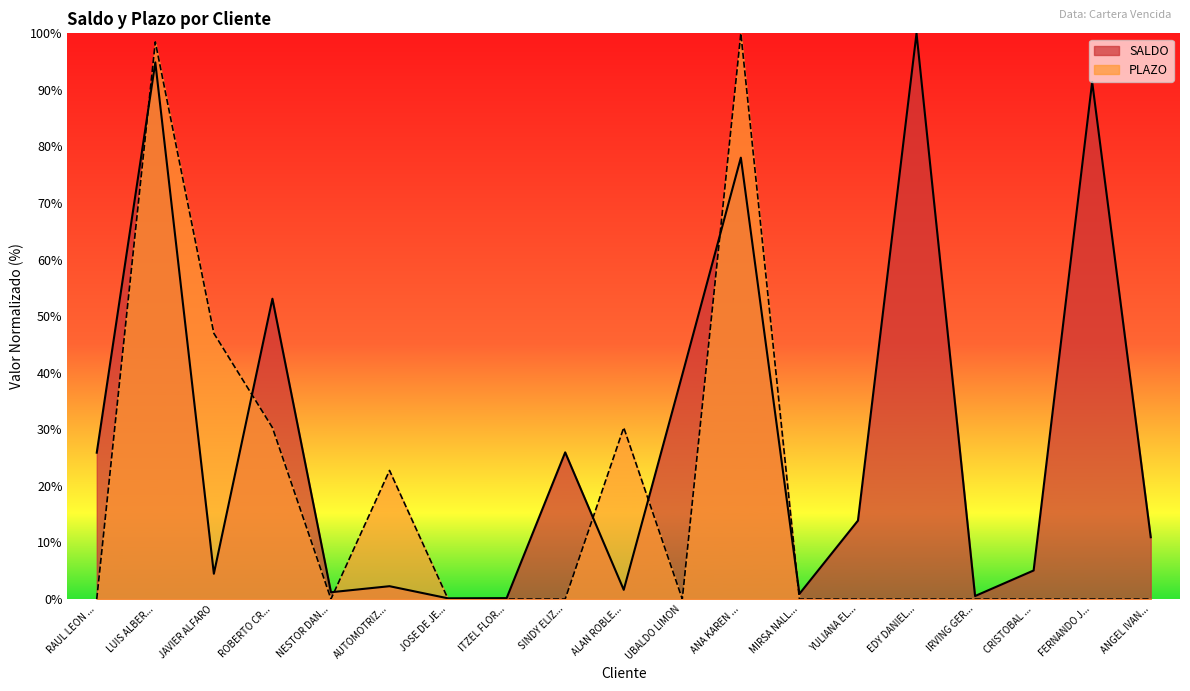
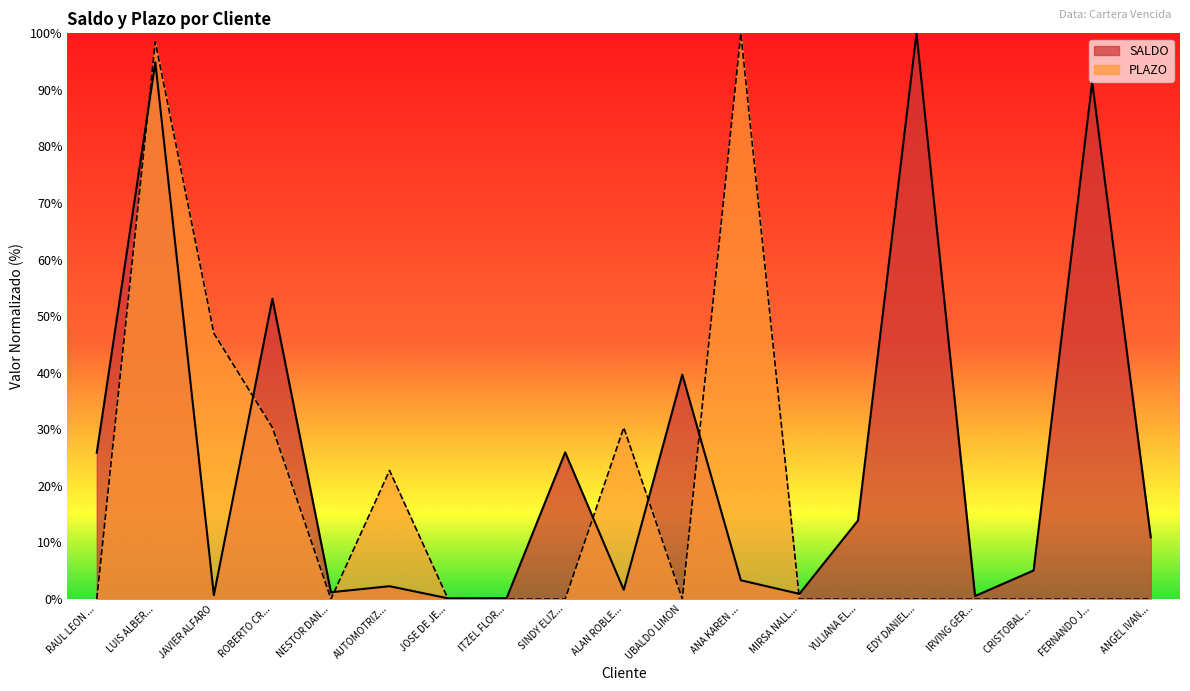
  {
    "SALDO": {
      "RAUL LEON ...": "26%",
      "LUIS ALBER...": "95%",
-     "JAVIER ALFARO": "4%",
+     "JAVIER ALFARO": "1%",
      "ROBERTO CR...": "53%",
      "NESTOR DAN...": "1%",
      "AUTOMOTRIZ...": "2%",
      "SINDY ELIZ...": "26%",
      "ALAN ROBLE...": "2%",
      "UBALDO LIMON": "40%",
-     "ANA KAREN ...": "78%",
+     "ANA KAREN ...": "3%",
      "MIRSA NALL...": "1%",
      "YULIANA EL...": "14%",
      "EDY DANIEL...": "100%",
      "IRVING GER...": "1%",
      "CRISTOBAL ...": "5%",
      "FERNANDO J...": "91%",
      "ANGEL IVAN...": "11%"
    },
    "PLAZO": {
      "RAUL LEON ...": "0%",
      "LUIS ALBER...": "98%",
      "JAVIER ALFARO": "47%",
      "ROBERTO CR...": "30%",
      "NESTOR DAN...": "0%",
      "AUTOMOTRIZ...": "23%",
      "SINDY ELIZ...": "0%",
      "ALAN ROBLE...": "30%",
      "UBALDO LIMON": "0%",
      "ANA KAREN ...": "100%",
      "MIRSA NALL...": "0%",
      "YULIANA EL...": "0%",
      "EDY DANIEL...": "0%",
      "IRVING GER...": "0%",
      "CRISTOBAL ...": "0%",
      "FERNANDO J...": "0%",
      "ANGEL IVAN...": "0%"
    }
  }
